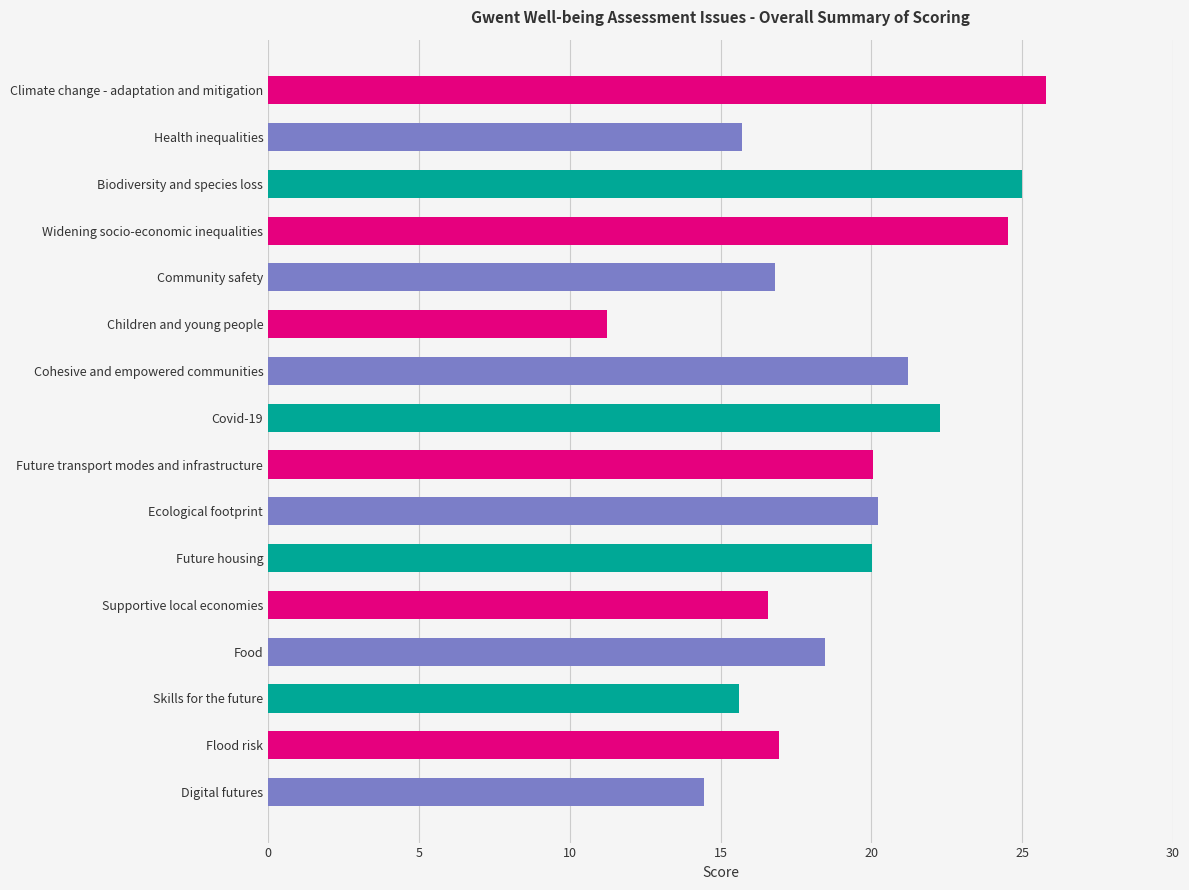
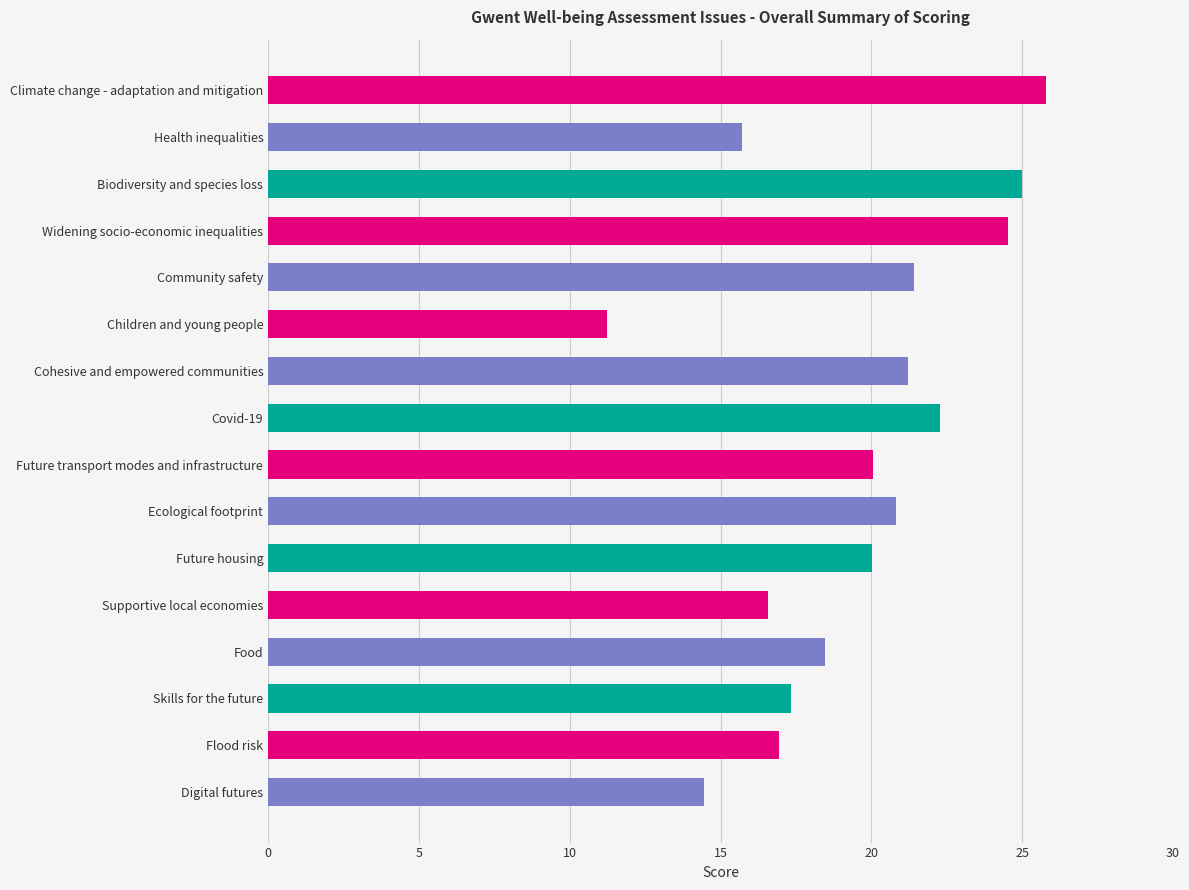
  {
    "Climate change - adaptation and mitigation": 25.8,
    "Health inequalities": 15.7,
    "Biodiversity and species loss": 25.0,
    "Widening socio-economic inequalities": 24.5,
-   "Community safety": 16.8,
+   "Community safety": 21.4,
    "Children and young people": 11.2,
    "Cohesive and empowered communities": 21.2,
    "Covid-19": 22.3,
    "Future transport modes and infrastructure": 20.1,
-   "Ecological footprint": 20.2,
+   "Ecological footprint": 20.8,
    "Future housing": 20.0,
    "Supportive local economies": 16.6,
    "Food": 18.5,
-   "Skills for the future": 15.6,
+   "Skills for the future": 17.3,
    "Flood risk": 16.9,
    "Digital futures": 14.4
  }
